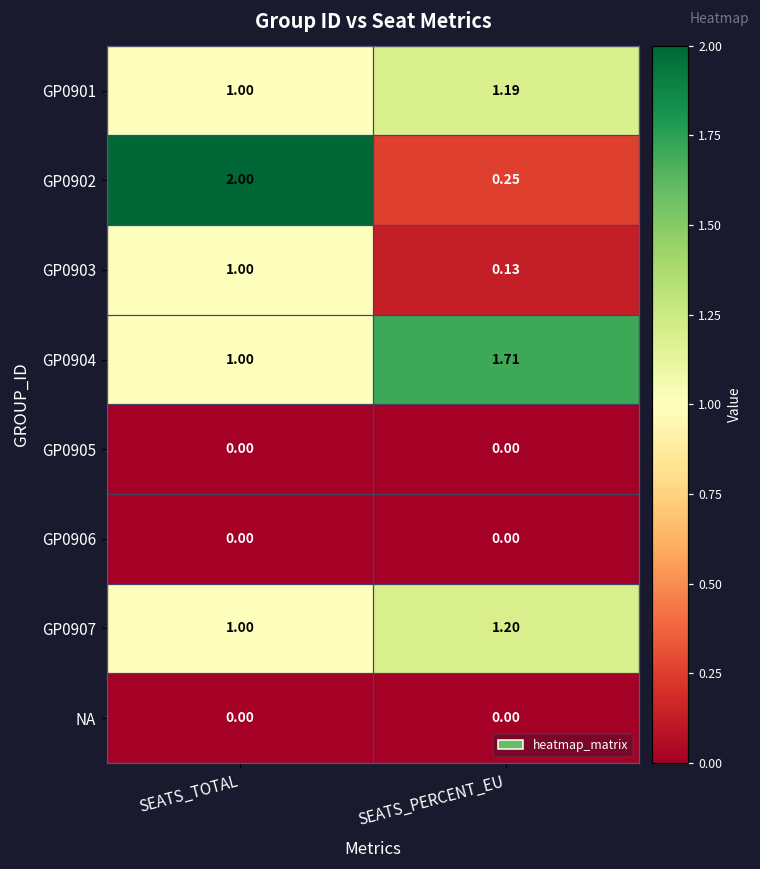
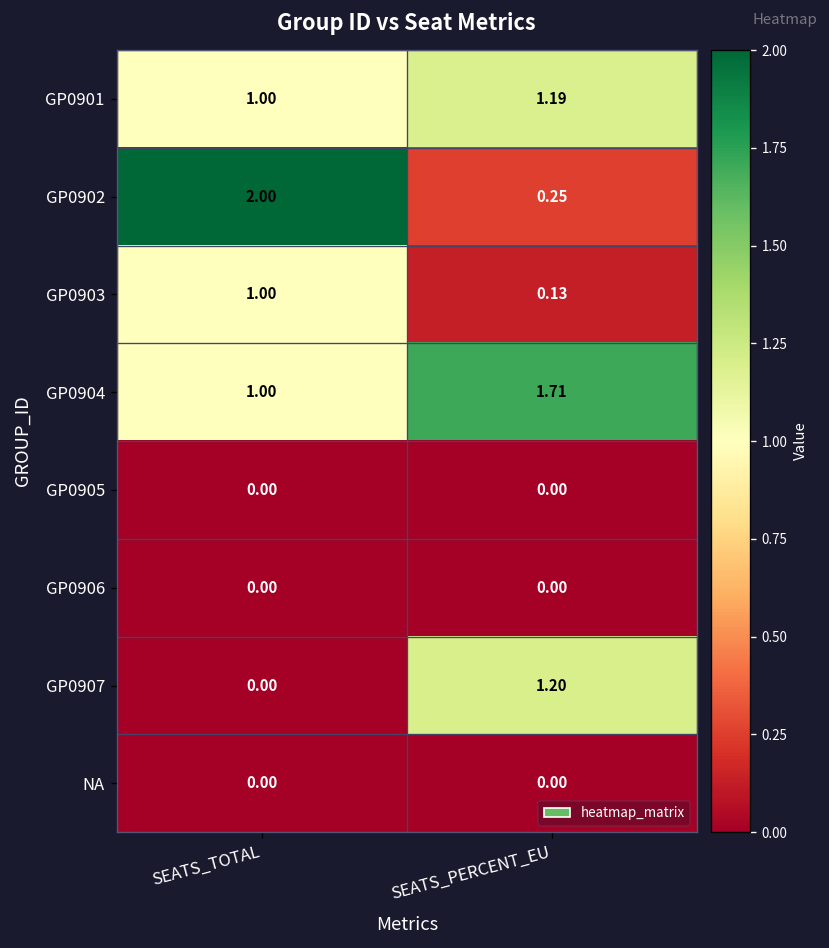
  {
    "GP0901": {
      "SEATS_TOTAL": 1.00,
      "SEATS_PERCENT_EU": 1.19
    },
    "GP0902": {
      "SEATS_TOTAL": 2.00,
      "SEATS_PERCENT_EU": 0.25
    },
    "GP0903": {
      "SEATS_TOTAL": 1.00,
      "SEATS_PERCENT_EU": 0.13
    },
    "GP0904": {
      "SEATS_TOTAL": 1.00,
      "SEATS_PERCENT_EU": 1.71
    },
    "GP0905": {
      "SEATS_TOTAL": 0.00,
      "SEATS_PERCENT_EU": 0.00
    },
    "GP0906": {
      "SEATS_TOTAL": 0.00,
      "SEATS_PERCENT_EU": 0.00
    },
    "GP0907": {
-     "SEATS_TOTAL": 1.00,
+     "SEATS_TOTAL": 0.00,
      "SEATS_PERCENT_EU": 1.20
    },
    "NA": {
      "SEATS_TOTAL": 0.00,
      "SEATS_PERCENT_EU": 0.00
    }
  }
